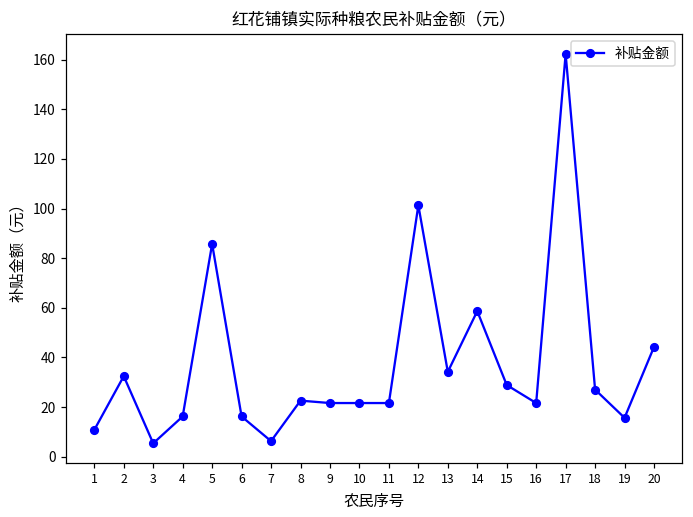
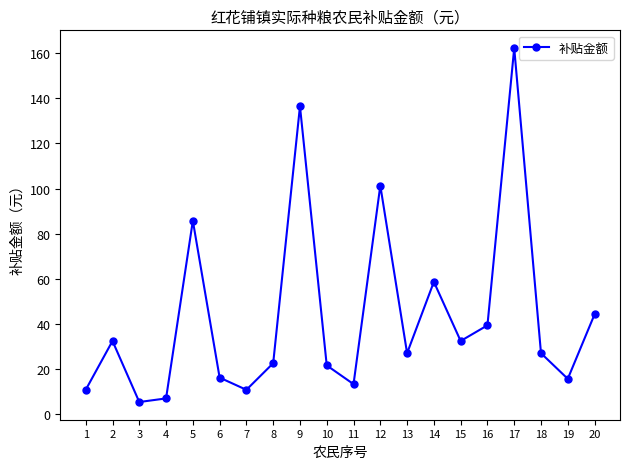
  {
    "1": 11,
    "2": 32,
    "3": 5,
-   "4": 16,
+   "4": 7,
    "5": 86,
    "6": 16,
-   "7": 6,
+   "7": 11,
    "8": 23,
-   "9": 22,
+   "9": 136,
    "10": 22,
-   "11": 22,
+   "11": 13,
    "12": 101,
-   "13": 34,
+   "13": 27,
    "14": 59,
-   "15": 29,
-   "16": 22,
+   "15": 32,
+   "16": 39,
    "17": 162,
    "18": 27,
    "19": 16,
    "20": 44
  }
